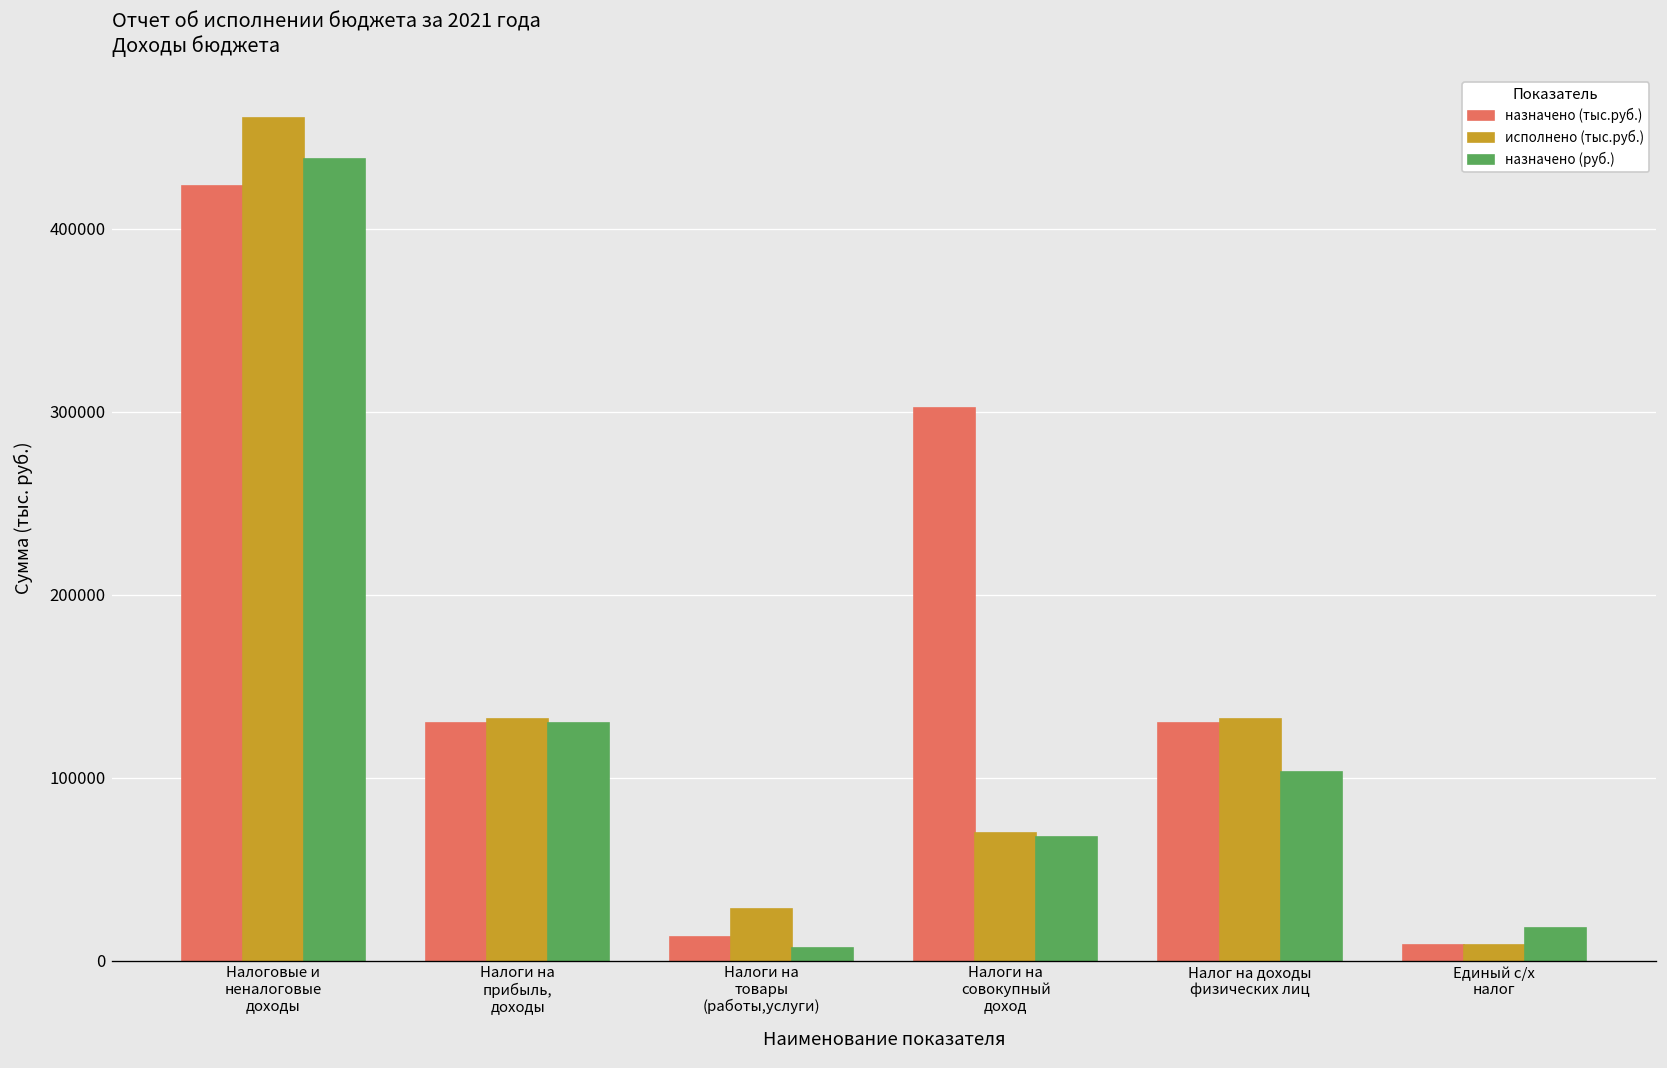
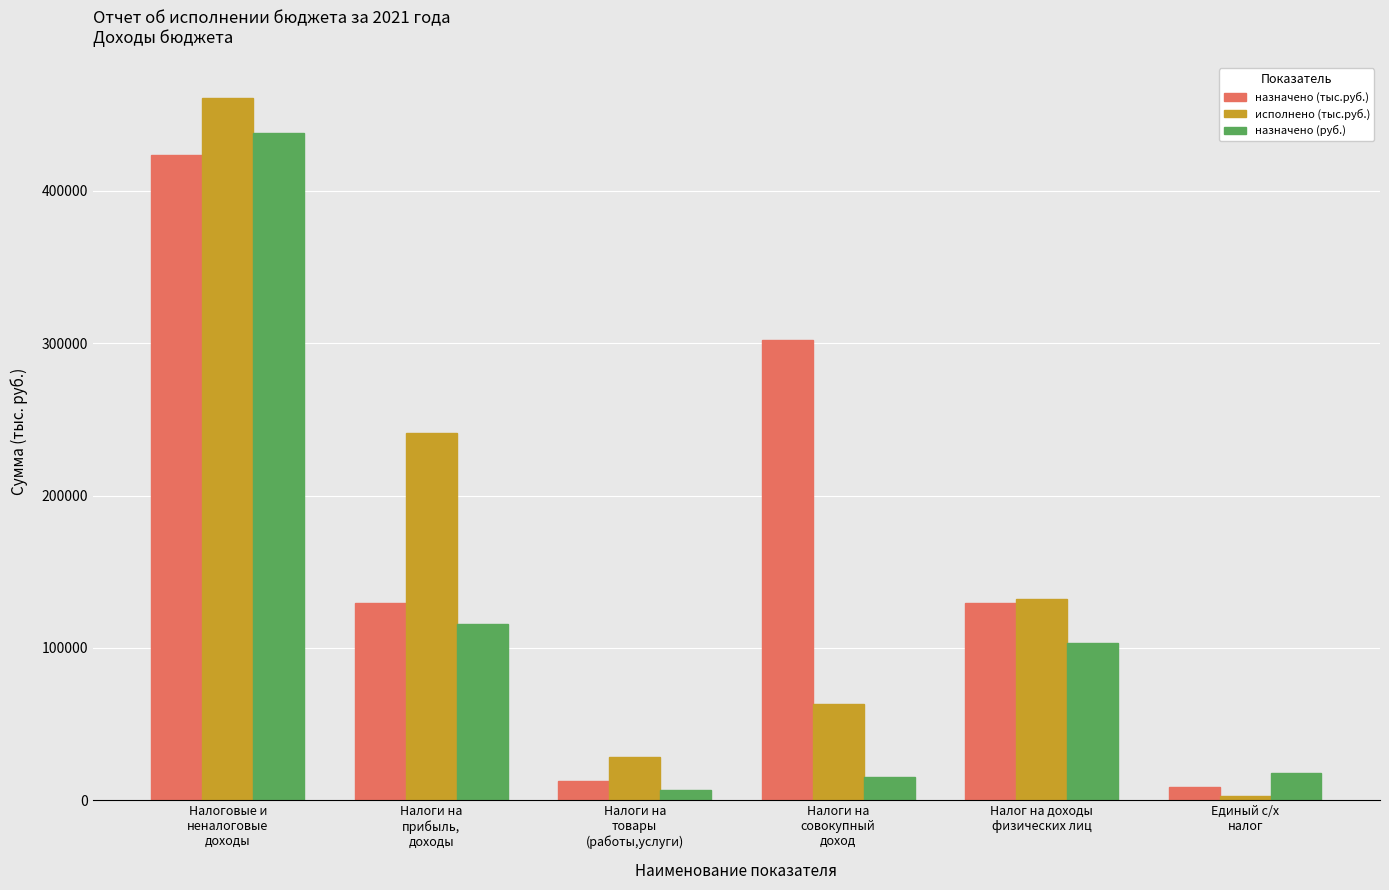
  {
    "назначено (тыс.руб.)": {
      "Налоговые и неналоговые доходы": 423000,
      "Налоги на прибыль, доходы": 130000,
      "Налоги на товары (работы,услуги)": 13000,
      "Налоги на совокупный доход": 302000,
      "Налог на доходы физических лиц": 130000,
      "Единый с/х налог": 8000
    },
    "исполнено (тыс.руб.)": {
      "Налоговые и неналоговые доходы": 461000,
-     "Налоги на прибыль, доходы": 132000,
+     "Налоги на прибыль, доходы": 241000,
      "Налоги на товары (работы,услуги)": 28000,
-     "Налоги на совокупный доход": 70000,
+     "Налоги на совокупный доход": 63000,
      "Налог на доходы физических лиц": 132000,
-     "Единый с/х налог": 8000
+     "Единый с/х налог": 3000
    },
    "назначено (руб.)": {
      "Налоговые и неналоговые доходы": 438000,
-     "Налоги на прибыль, доходы": 130000,
+     "Налоги на прибыль, доходы": 116000,
      "Налоги на товары (работы,услуги)": 7000,
-     "Налоги на совокупный доход": 67000,
+     "Налоги на совокупный доход": 16000,
      "Налог на доходы физических лиц": 103000,
      "Единый с/х налог": 18000
    }
  }
